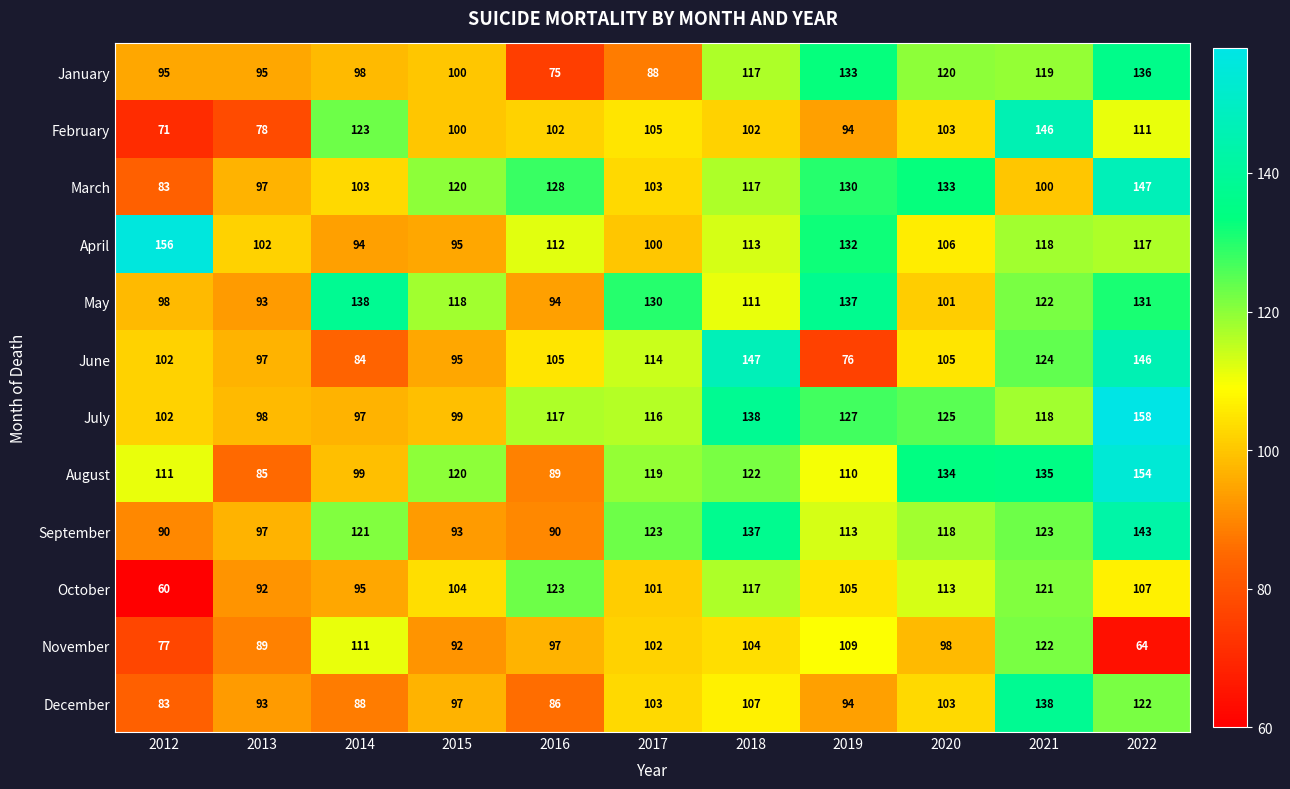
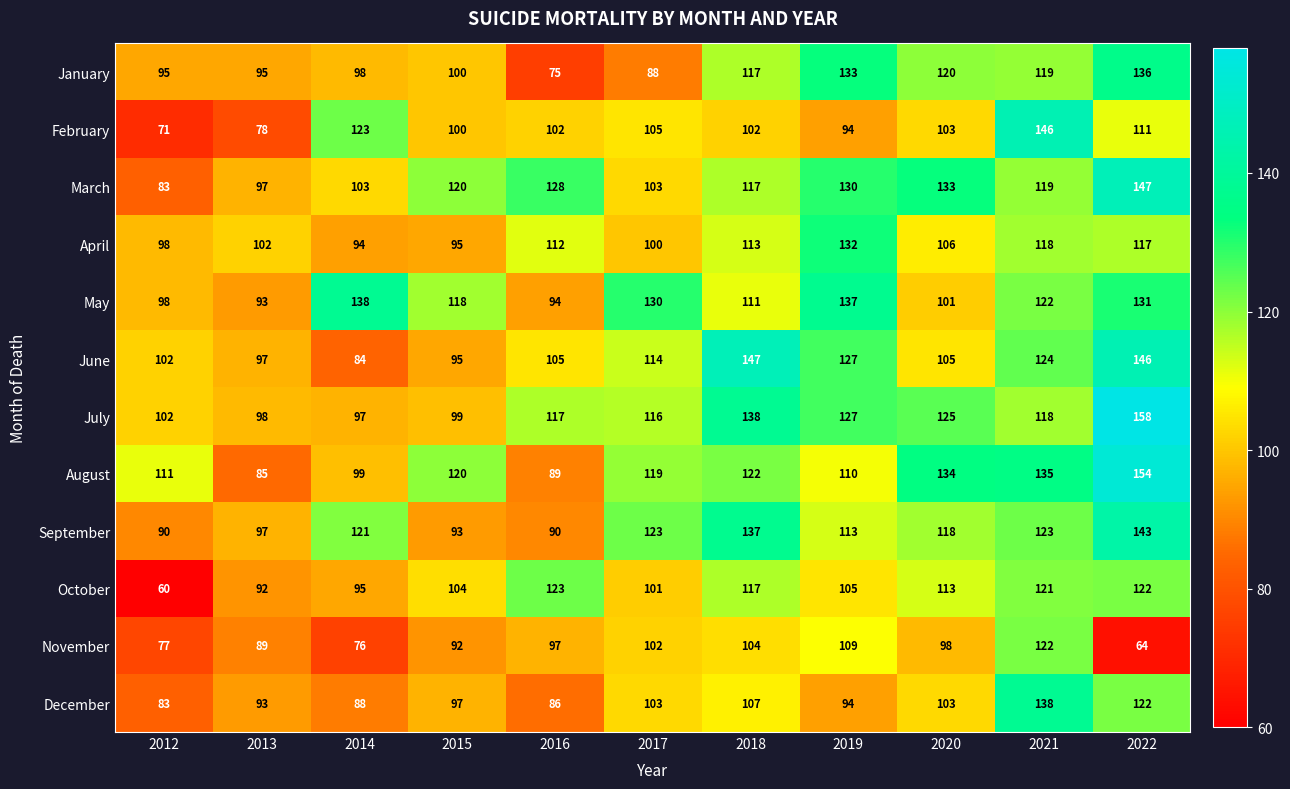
  {
    "January": {
      "2012": 95,
      "2013": 95,
      "2014": 98,
      "2015": 100,
      "2016": 75,
      "2017": 88,
      "2018": 117,
      "2019": 133,
      "2020": 120,
      "2021": 119,
      "2022": 136
    },
    "February": {
      "2012": 71,
      "2013": 78,
      "2014": 123,
      "2015": 100,
      "2016": 102,
      "2017": 105,
      "2018": 102,
      "2019": 94,
      "2020": 103,
      "2021": 146,
      "2022": 111
    },
    "March": {
      "2012": 83,
      "2013": 97,
      "2014": 103,
      "2015": 120,
      "2016": 128,
      "2017": 103,
      "2018": 117,
      "2019": 130,
      "2020": 133,
-     "2021": 100,
+     "2021": 119,
      "2022": 147
    },
    "April": {
-     "2012": 156,
+     "2012": 98,
      "2013": 102,
      "2014": 94,
      "2015": 95,
      "2016": 112,
      "2017": 100,
      "2018": 113,
      "2019": 132,
      "2020": 106,
      "2021": 118,
      "2022": 117
    },
    "May": {
      "2012": 98,
      "2013": 93,
      "2014": 138,
      "2015": 118,
      "2016": 94,
      "2017": 130,
      "2018": 111,
      "2019": 137,
      "2020": 101,
      "2021": 122,
      "2022": 131
    },
    "June": {
      "2012": 102,
      "2013": 97,
      "2014": 84,
      "2015": 95,
      "2016": 105,
      "2017": 114,
      "2018": 147,
-     "2019": 76,
+     "2019": 127,
      "2020": 105,
      "2021": 124,
      "2022": 146
    },
    "July": {
      "2012": 102,
      "2013": 98,
      "2014": 97,
      "2015": 99,
      "2016": 117,
      "2017": 116,
      "2018": 138,
      "2019": 127,
      "2020": 125,
      "2021": 118,
      "2022": 158
    },
    "August": {
      "2012": 111,
      "2013": 85,
      "2014": 99,
      "2015": 120,
      "2016": 89,
      "2017": 119,
      "2018": 122,
      "2019": 110,
      "2020": 134,
      "2021": 135,
      "2022": 154
    },
    "September": {
      "2012": 90,
      "2013": 97,
      "2014": 121,
      "2015": 93,
      "2016": 90,
      "2017": 123,
      "2018": 137,
      "2019": 113,
      "2020": 118,
      "2021": 123,
      "2022": 143
    },
    "October": {
      "2012": 60,
      "2013": 92,
      "2014": 95,
      "2015": 104,
      "2016": 123,
      "2017": 101,
      "2018": 117,
      "2019": 105,
      "2020": 113,
      "2021": 121,
-     "2022": 107
+     "2022": 122
    },
    "November": {
      "2012": 77,
      "2013": 89,
-     "2014": 111,
+     "2014": 76,
      "2015": 92,
      "2016": 97,
      "2017": 102,
      "2018": 104,
      "2019": 109,
      "2020": 98,
      "2021": 122,
      "2022": 64
    },
    "December": {
      "2012": 83,
      "2013": 93,
      "2014": 88,
      "2015": 97,
      "2016": 86,
      "2017": 103,
      "2018": 107,
      "2019": 94,
      "2020": 103,
      "2021": 138,
      "2022": 122
    }
  }
